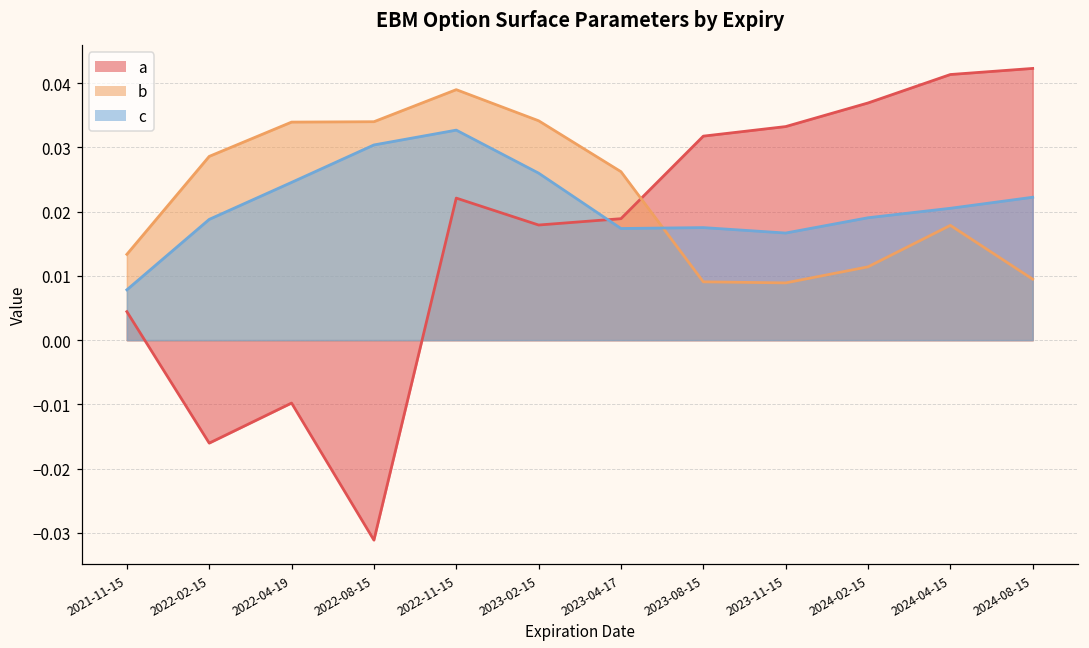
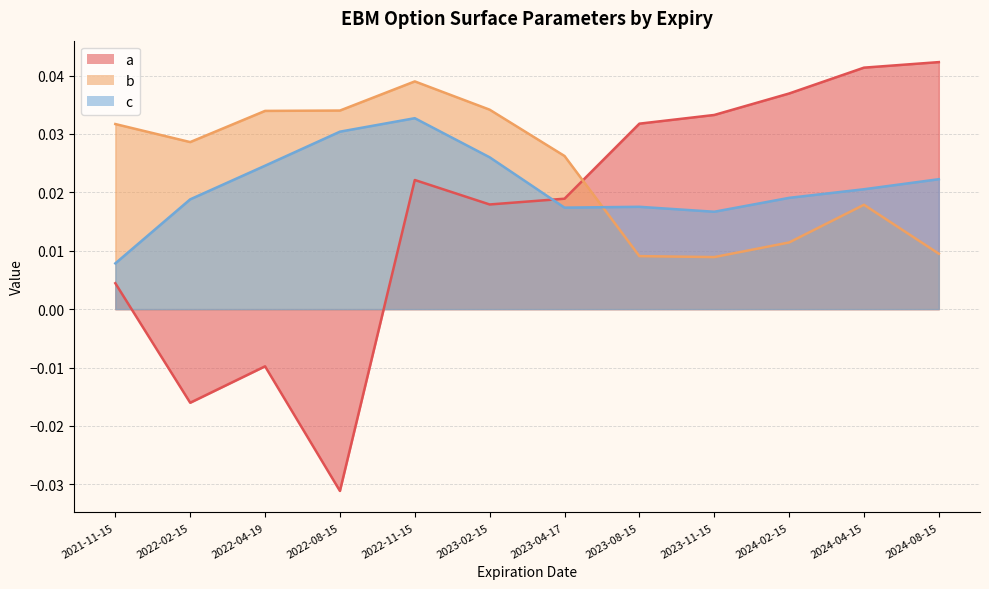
  {
    "b": {
-     "2021-11-15": 0.013,
+     "2021-11-15": 0.032,
      "2022-02-15": 0.029,
      "2022-04-19": 0.034,
      "2022-08-15": 0.034,
      "2022-11-15": 0.039,
      "2023-02-15": 0.034,
      "2023-04-17": 0.026,
      "2023-08-15": 0.009,
      "2023-11-15": 0.009,
      "2024-02-15": 0.011,
      "2024-04-15": 0.018,
      "2024-08-15": 0.009
    },
    "c": {
      "2021-11-15": 0.008,
      "2022-02-15": 0.019,
      "2022-04-19": 0.025,
      "2022-08-15": 0.030,
      "2022-11-15": 0.033,
      "2023-02-15": 0.026,
      "2023-04-17": 0.017,
      "2023-08-15": 0.018,
      "2023-11-15": 0.017,
      "2024-02-15": 0.019,
      "2024-04-15": 0.021,
      "2024-08-15": 0.022
    }
  }
